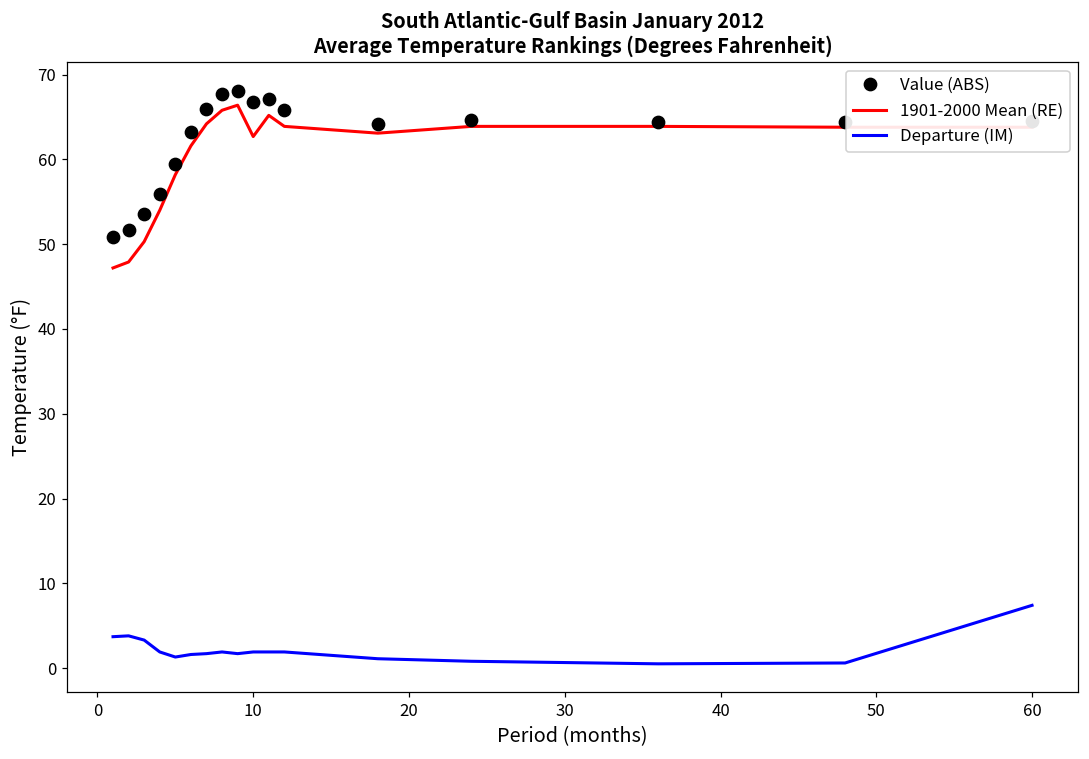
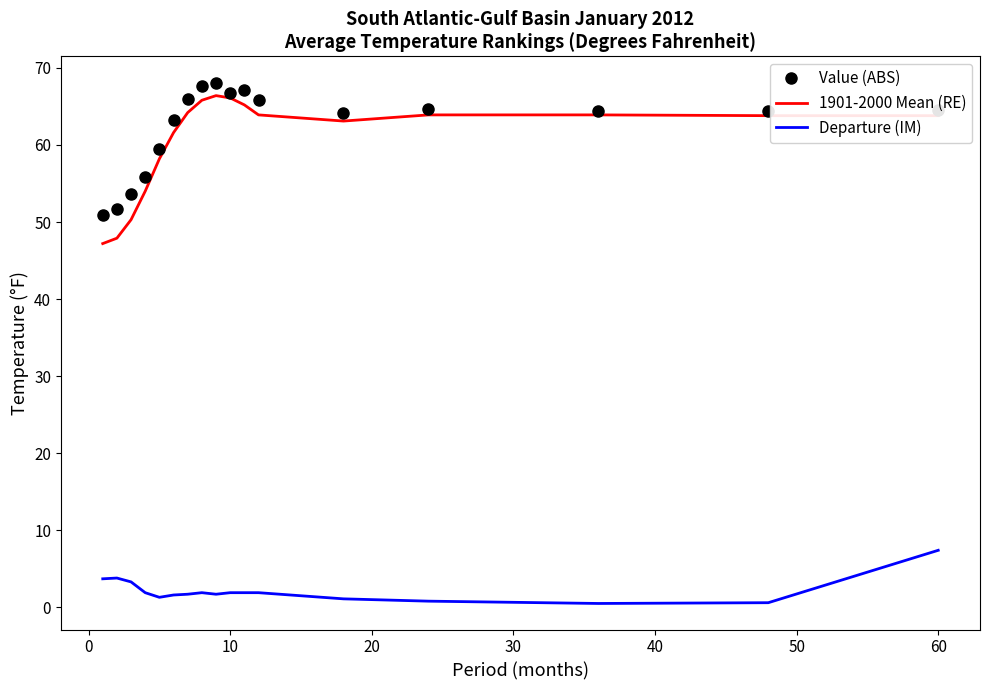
  {
    "Value (ABS)": {
      "10": 67
    },
    "1901-2000 Mean (RE)": {
-     "10": 63
+     "10": 66
    },
    "Departure (IM)": {
      "10": 2,
      "60": 7
    }
  }
